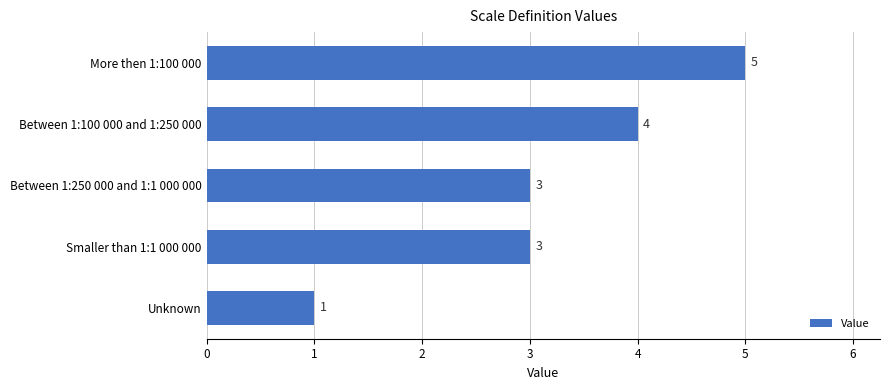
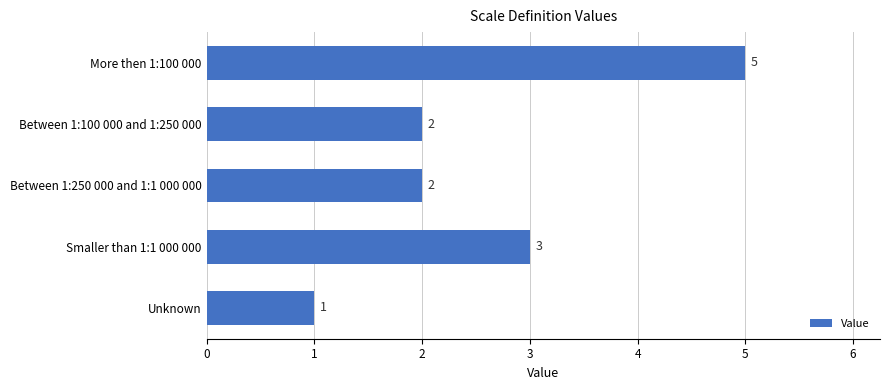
  {
    "More then 1:100 000": 5,
-   "Between 1:100 000 and 1:250 000": 4,
-   "Between 1:250 000 and 1:1 000 000": 3,
+   "Between 1:100 000 and 1:250 000": 2,
+   "Between 1:250 000 and 1:1 000 000": 2,
    "Smaller than 1:1 000 000": 3,
    "Unknown": 1
  }
